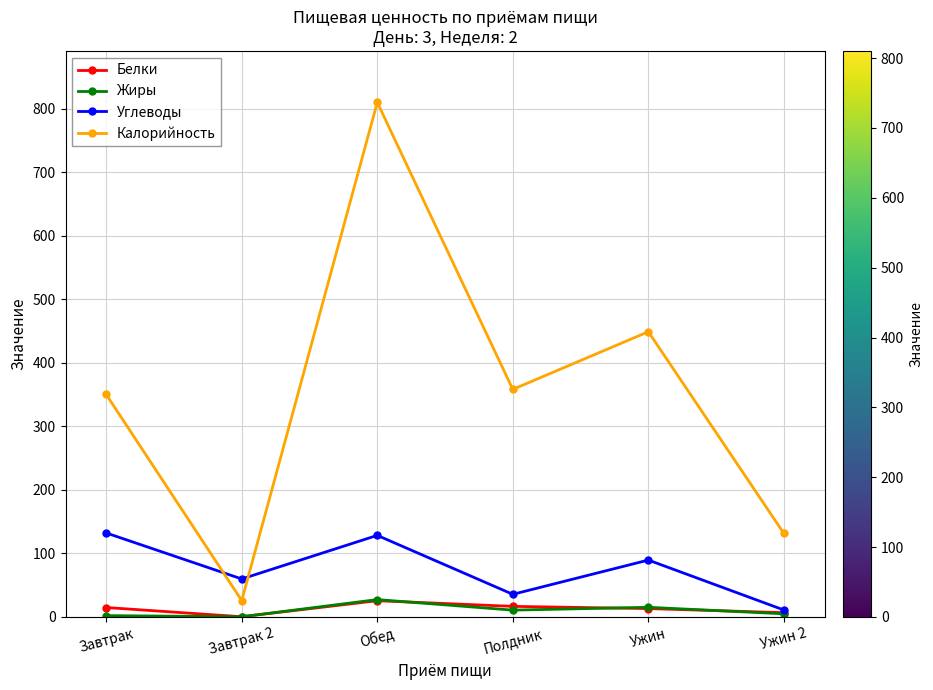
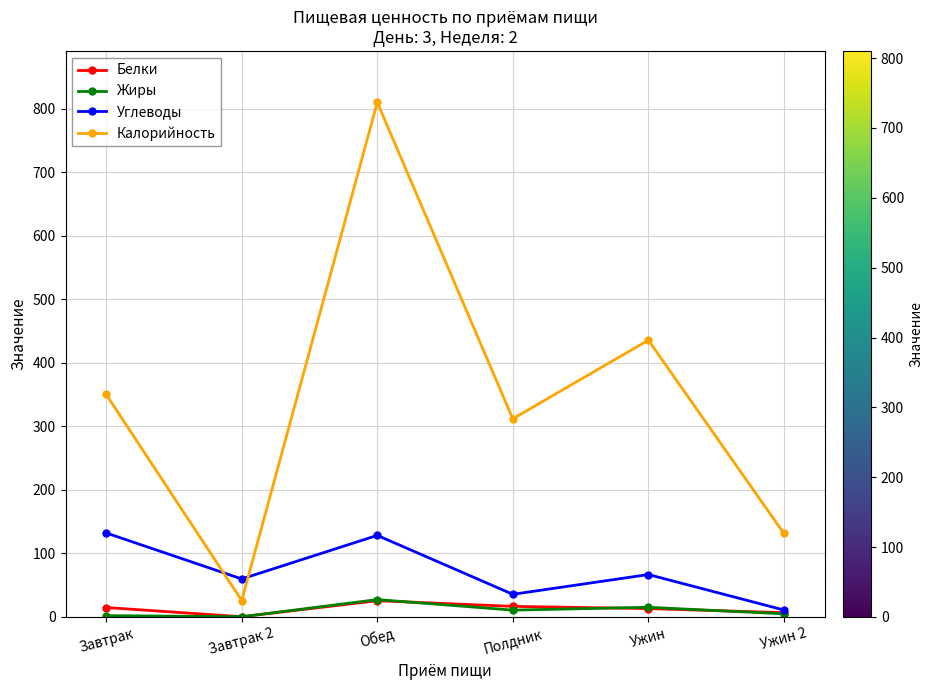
  {
    "Белки": {
      "Завтрак": 10,
      "Полдник": 20
    },
    "Жиры": {
      "Завтрак": 0,
      "Полдник": 10
    },
    "Углеводы": {
      "Завтрак": 130,
      "Завтрак 2": 60,
      "Обед": 130,
      "Полдник": 40,
-     "Ужин": 90,
+     "Ужин": 70,
      "Ужин 2": 10
    },
    "Калорийность": {
      "Завтрак": 350,
      "Завтрак 2": 30,
      "Обед": 810,
-     "Полдник": 360,
-     "Ужин": 450,
+     "Полдник": 310,
+     "Ужин": 440,
      "Ужин 2": 130
    }
  }
